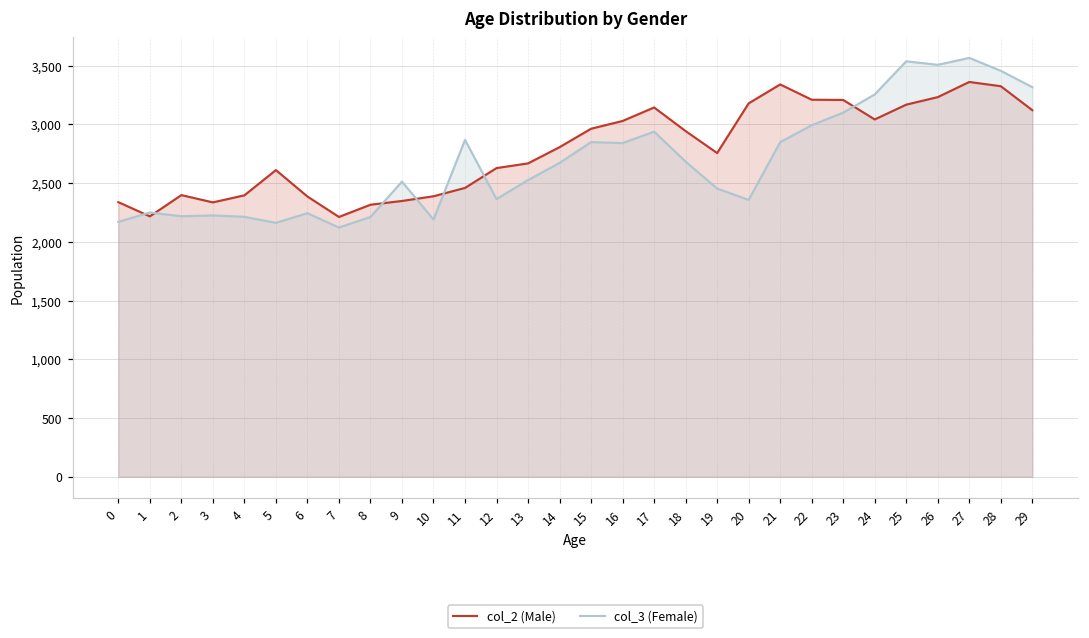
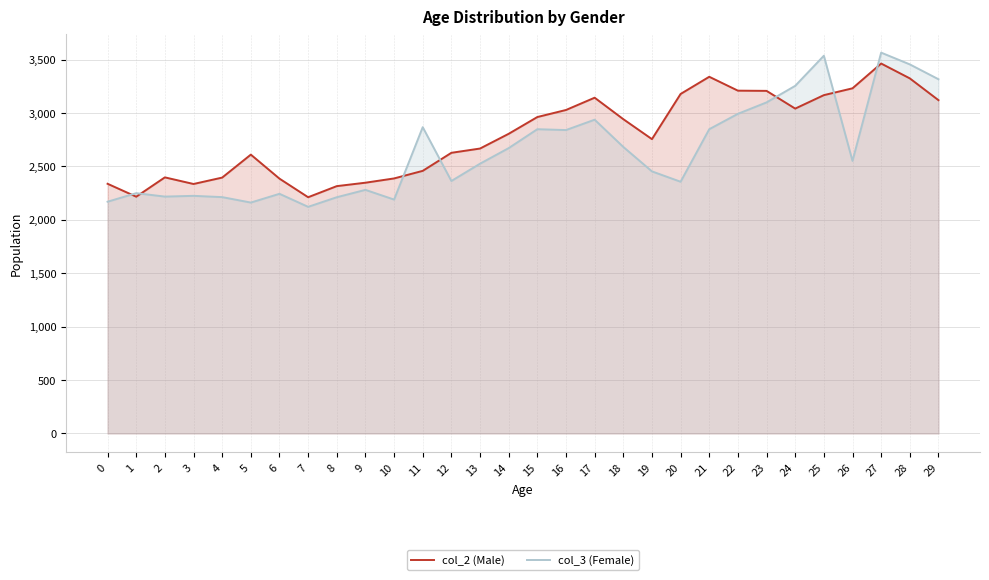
  {
    "col_2 (Male)": {
      "0": "2,340",
      "1": "2,220",
      "2": "2,400",
      "3": "2,340",
      "4": "2,400",
      "5": "2,610",
      "6": "2,390",
      "7": "2,210",
      "8": "2,320",
      "9": "2,350",
      "10": "2,390",
      "11": "2,460",
      "12": "2,630",
      "13": "2,670",
      "14": "2,810",
      "15": "2,960",
      "16": "3,030",
      "17": "3,140",
      "18": "2,940",
      "19": "2,760",
      "20": "3,180",
      "21": "3,340",
      "22": "3,210",
      "23": "3,210",
      "24": "3,040",
      "25": "3,170",
      "26": "3,230",
-     "27": "3,360",
+     "27": "3,460",
      "28": "3,330",
      "29": "3,120"
    },
    "col_3 (Female)": {
      "0": "2,170",
      "1": "2,250",
      "2": "2,220",
      "3": "2,230",
      "4": "2,210",
      "5": "2,160",
      "6": "2,240",
      "7": "2,120",
      "8": "2,210",
-     "9": "2,510",
+     "9": "2,280",
      "10": "2,190",
      "11": "2,870",
      "12": "2,360",
      "13": "2,530",
      "14": "2,670",
      "15": "2,850",
      "16": "2,840",
      "17": "2,940",
      "18": "2,680",
      "19": "2,450",
      "20": "2,360",
      "21": "2,850",
      "22": "2,990",
      "23": "3,100",
      "24": "3,260",
      "25": "3,540",
-     "26": "3,510",
+     "26": "2,550",
      "27": "3,570",
      "28": "3,460",
      "29": "3,320"
    }
  }
